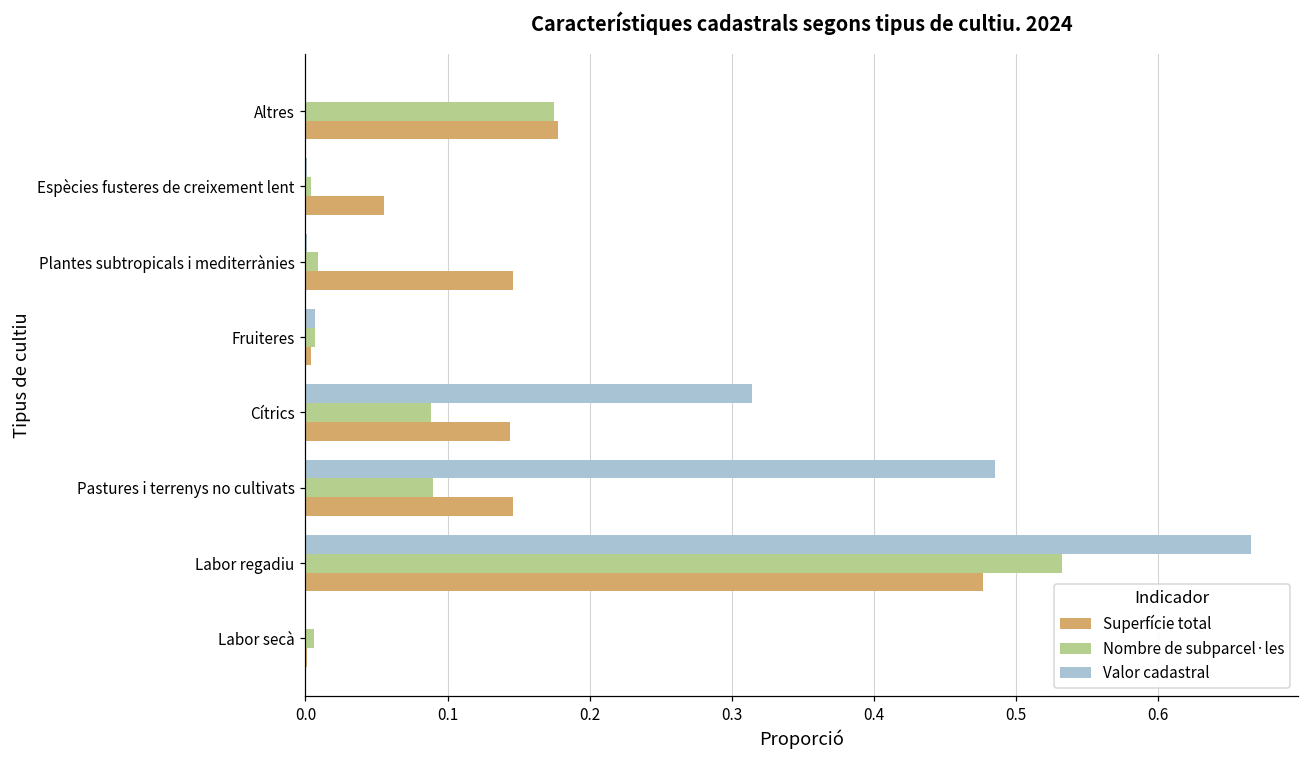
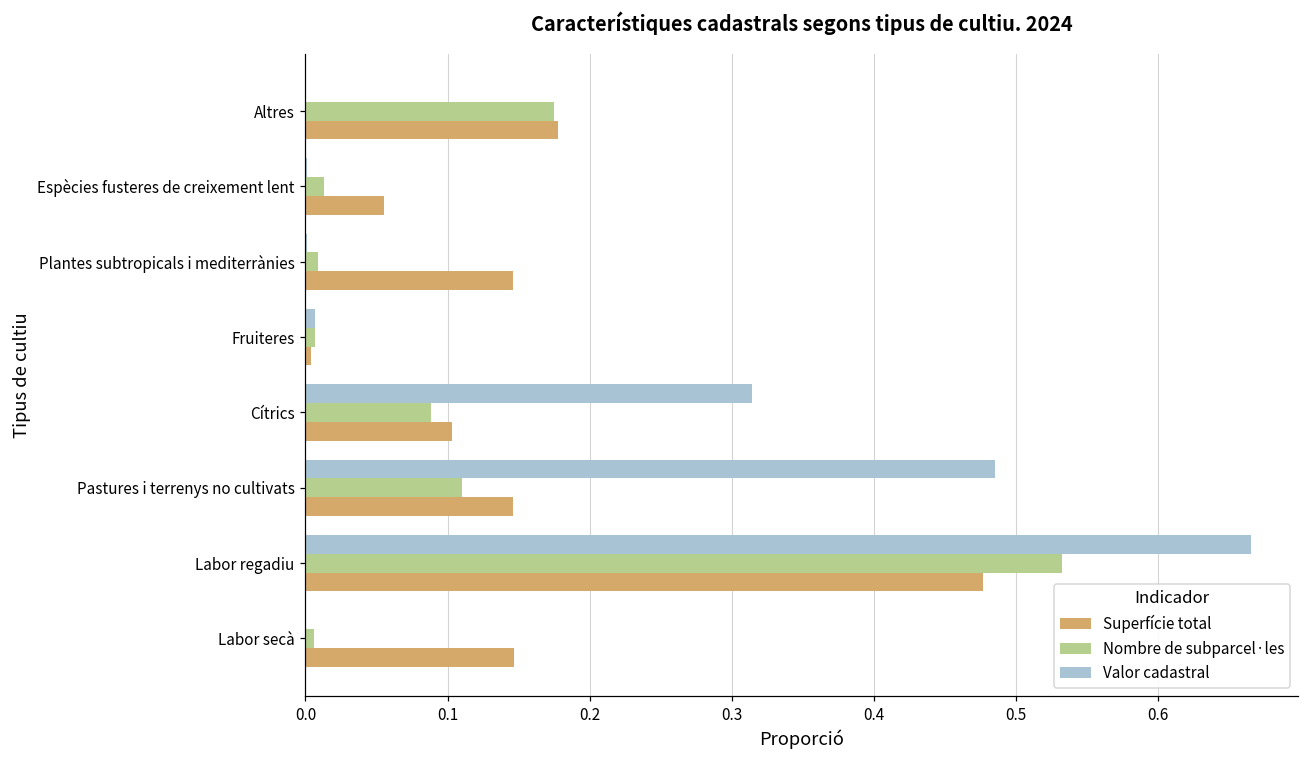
  {
    "Superfície total": {
      "Altres": 0.178,
      "Espècies fusteres de creixement lent": 0.055,
      "Plantes subtropicals i mediterrànies": 0.146,
      "Fruiteres": 0.004,
-     "Cítrics": 0.144,
+     "Cítrics": 0.103,
      "Pastures i terrenys no cultivats": 0.146,
      "Labor regadiu": 0.477,
-     "Labor secà": 0.001
+     "Labor secà": 0.147
    },
    "Nombre de subparcel·les": {
      "Altres": 0.175,
-     "Espècies fusteres de creixement lent": 0.004,
+     "Espècies fusteres de creixement lent": 0.013,
      "Plantes subtropicals i mediterrànies": 0.009,
      "Fruiteres": 0.007,
      "Cítrics": 0.088,
-     "Pastures i terrenys no cultivats": 0.09,
+     "Pastures i terrenys no cultivats": 0.11,
      "Labor regadiu": 0.532,
      "Labor secà": 0.006
    },
    "Valor cadastral": {
      "Altres": 0.000,
      "Fruiteres": 0.007,
      "Cítrics": 0.314,
      "Pastures i terrenys no cultivats": 0.485,
      "Labor regadiu": 0.665,
      "Labor secà": 0.000
    }
  }
